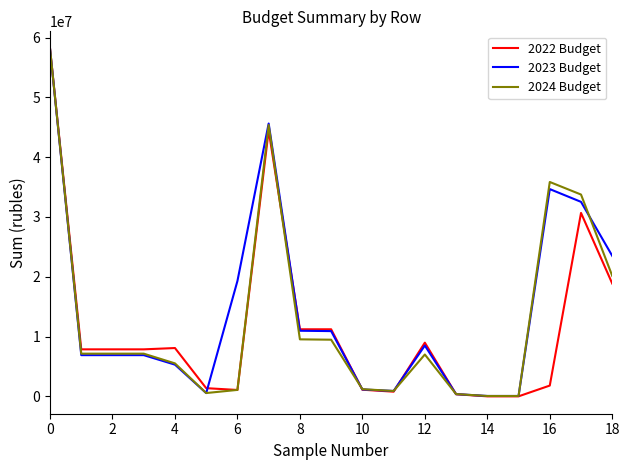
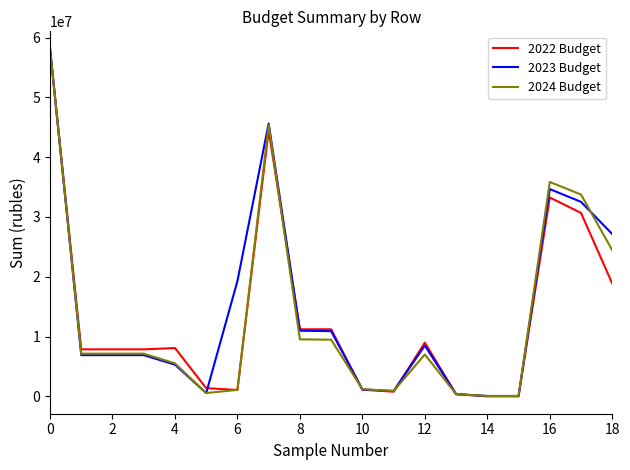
  {
    "2022 Budget": {
      "2": 8000000,
      "4": 8000000,
      "12": 9000000,
-     "16": 2000000,
+     "16": 33000000,
      "18": 19000000
    },
    "2023 Budget": {
      "6": 19000000,
      "12": 8000000,
      "16": 35000000,
-     "18": 23000000
+     "18": 27000000
    },
    "2024 Budget": {
      "8": 10000000,
      "12": 7000000,
      "16": 36000000,
-     "18": 20000000
+     "18": 24000000
    }
  }
